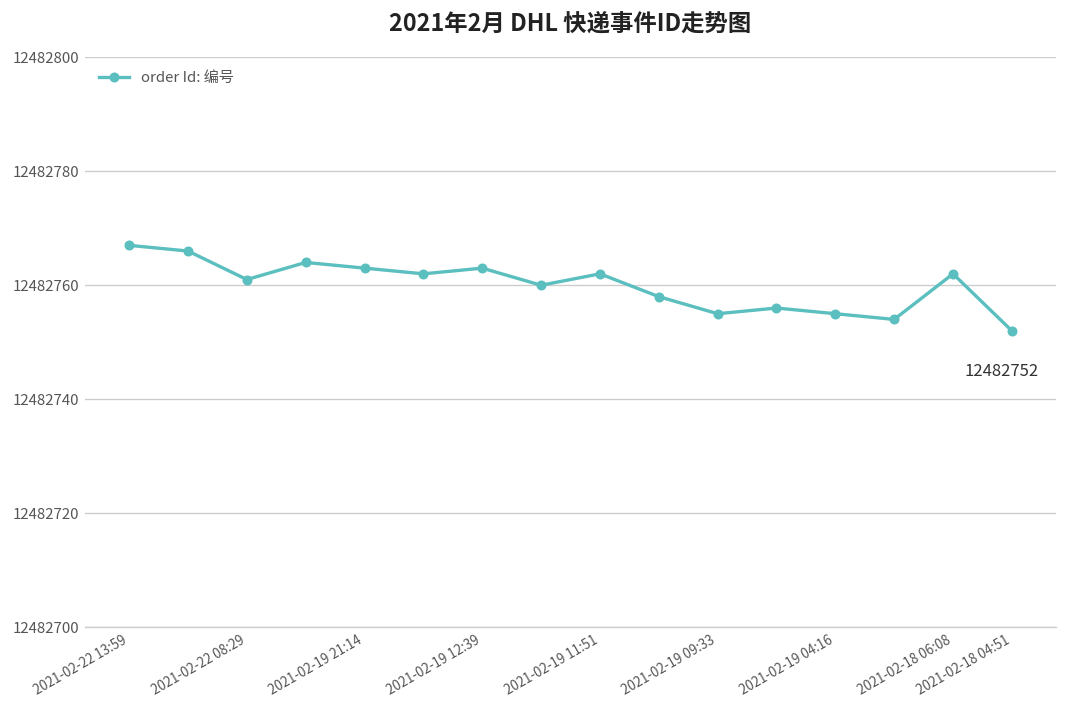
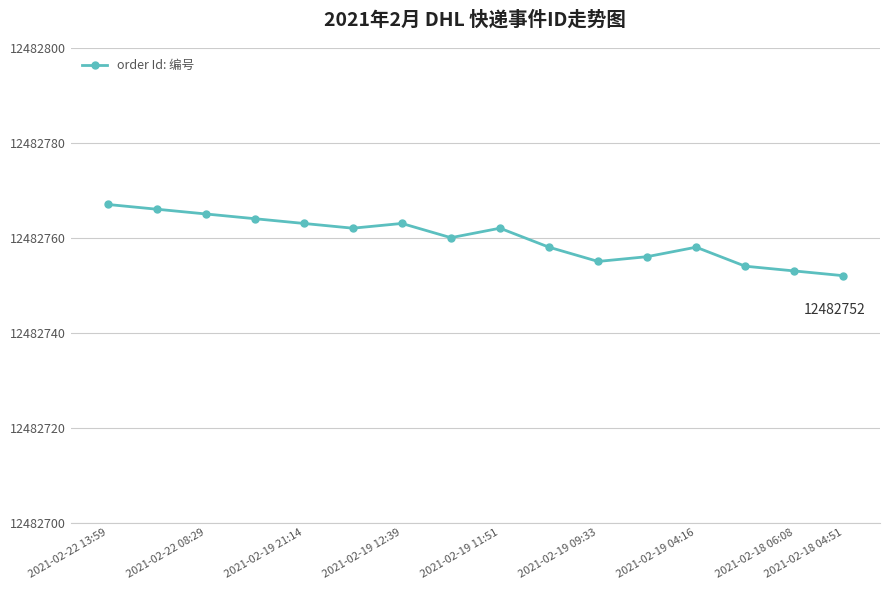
  {
    "2021-02-22 13:59": 12482767,
-   "2021-02-22 08:29": 12482761,
+   "2021-02-22 08:29": 12482765,
    "2021-02-19 21:14": 12482763,
    "2021-02-19 12:39": 12482763,
    "2021-02-19 11:51": 12482762,
    "2021-02-19 09:33": 12482755,
-   "2021-02-19 04:16": 12482755,
-   "2021-02-18 06:08": 12482762
+   "2021-02-19 04:16": 12482758,
+   "2021-02-18 06:08": 12482753
  }
